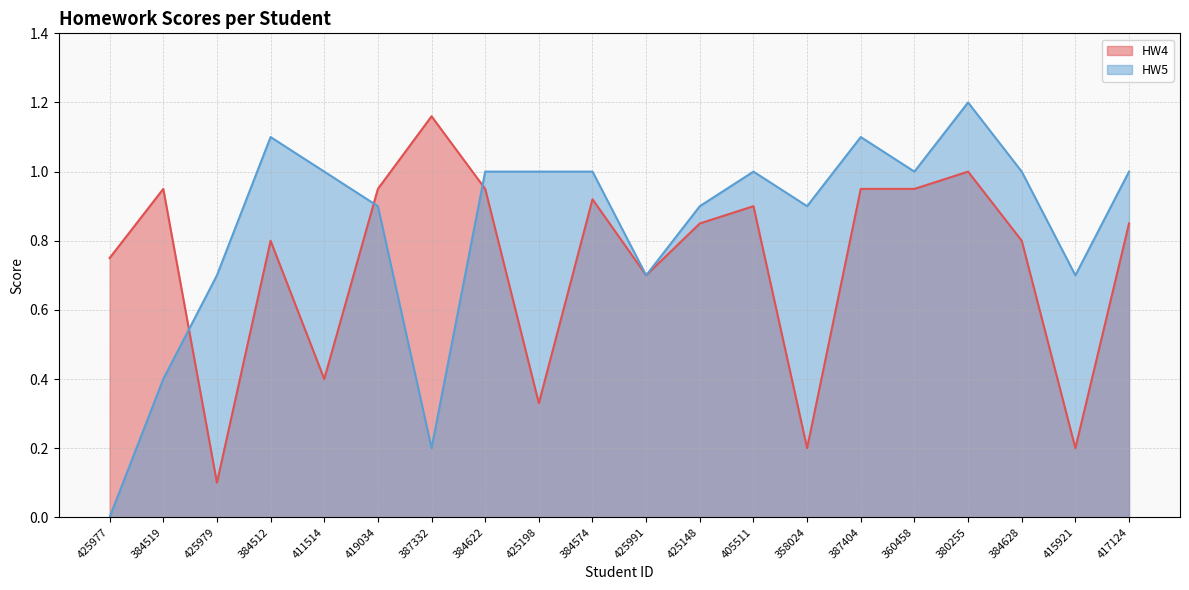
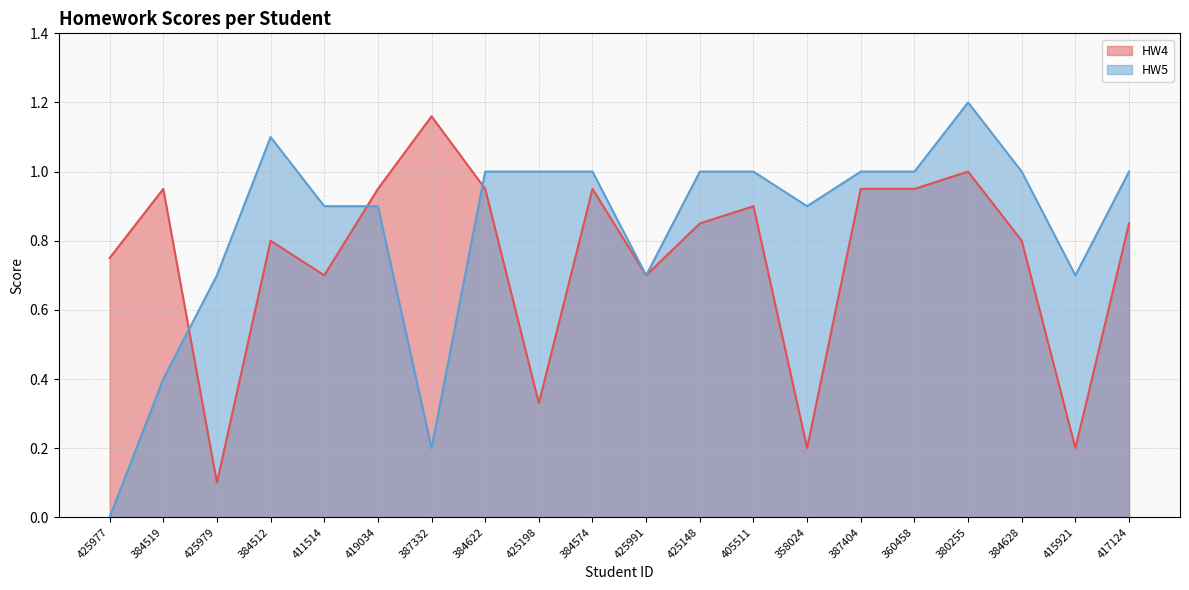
  {
    "HW4": {
      "425977": 0.75,
      "384519": 0.95,
      "425979": 0.10,
      "384512": 0.80,
-     "411514": 0.4,
+     "411514": 0.7,
      "419034": 0.95,
      "387332": 1.16,
      "384622": 0.95,
      "425198": 0.33,
-     "384574": 0.92,
+     "384574": 0.95,
      "425148": 0.85,
      "405511": 0.90,
      "358024": 0.20,
      "387404": 0.95,
      "360458": 0.95,
      "380255": 1.00,
      "384628": 0.80,
      "415921": 0.20,
      "417124": 0.85
    },
    "HW5": {
      "425977": 0.0,
      "384519": 0.4,
      "425979": 0.7,
      "384512": 1.1,
-     "411514": 1.0,
+     "411514": 0.9,
      "419034": 0.9,
      "387332": 0.2,
      "384622": 1.0,
      "425198": 1.0,
      "384574": 1.0,
-     "425148": 0.9,
+     "425148": 1.0,
      "405511": 1.0,
      "358024": 0.9,
-     "387404": 1.1,
+     "387404": 1.0,
      "360458": 1.0,
      "380255": 1.2,
      "384628": 1.0,
      "415921": 0.7,
      "417124": 1.0
    }
  }
